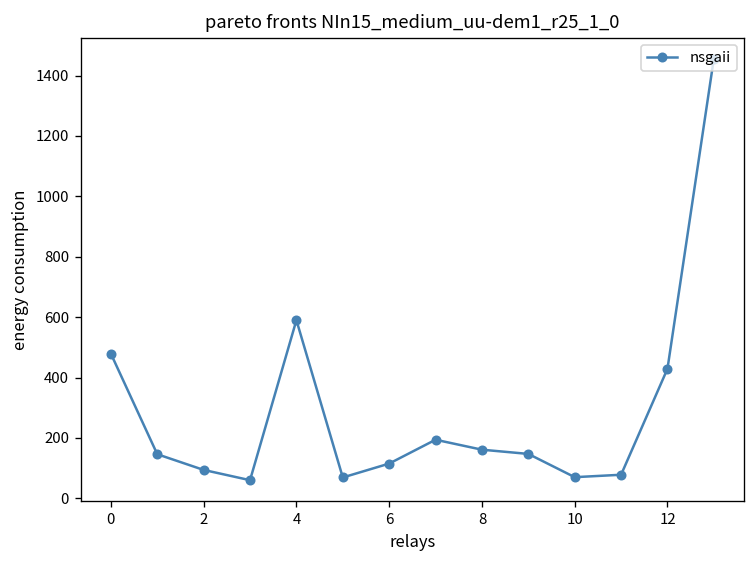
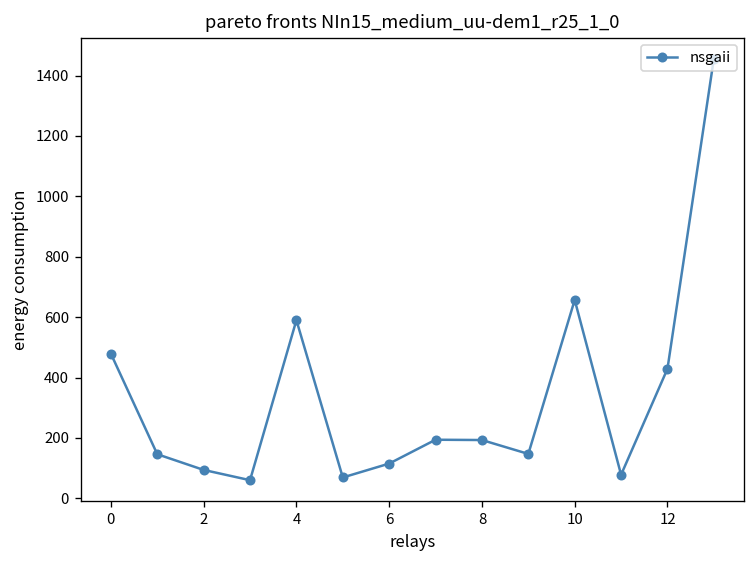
  {
    "0": 480,
    "2": 90,
    "4": 590,
    "6": 120,
-   "8": 160,
-   "10": 70,
+   "8": 190,
+   "10": 660,
    "12": 430
  }
